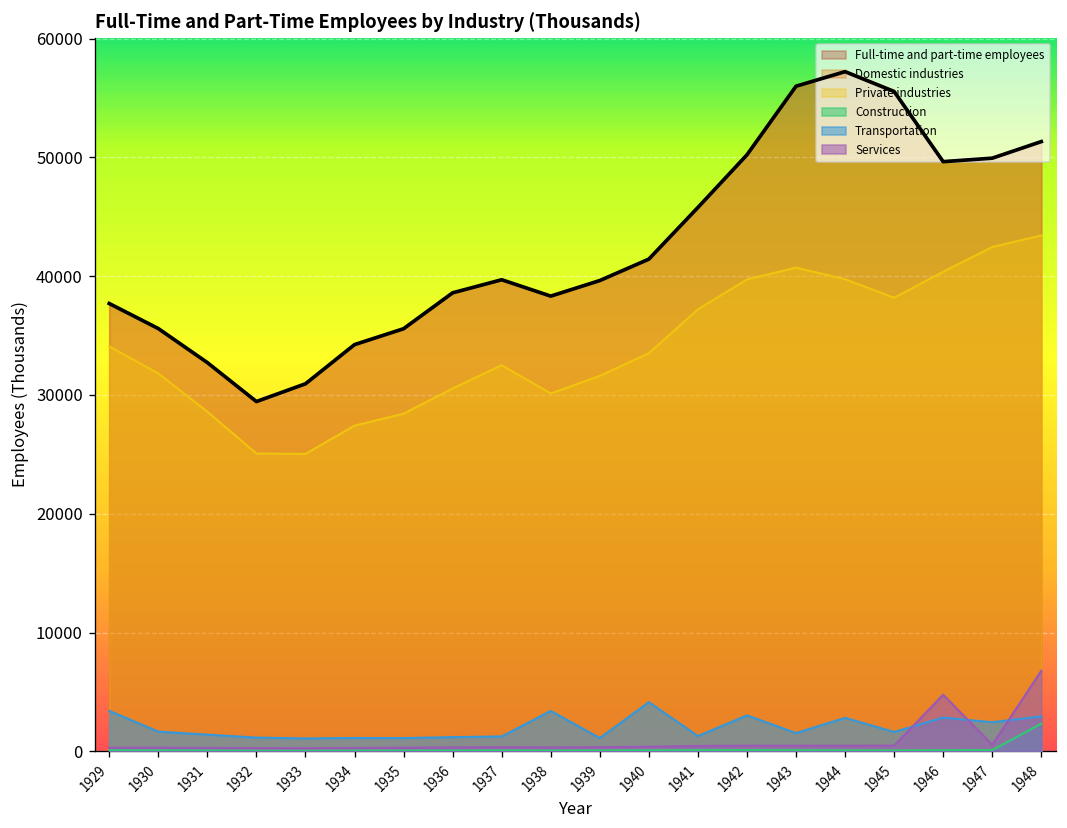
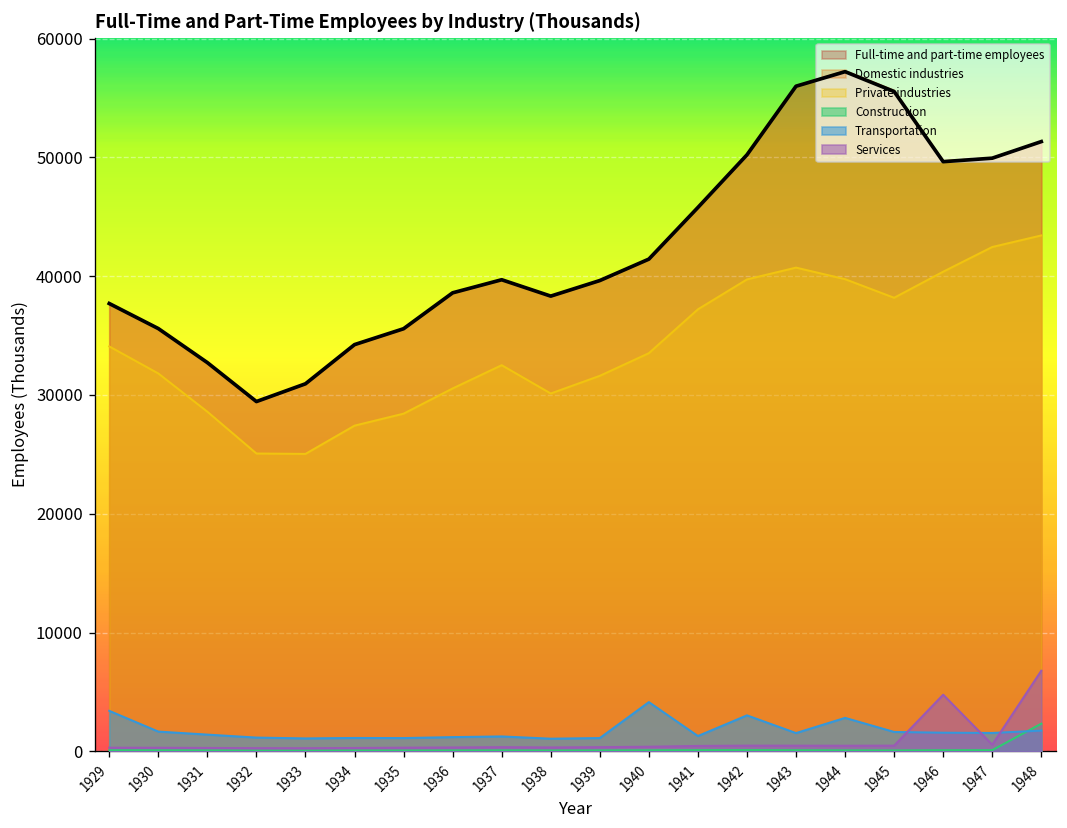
  {
    "Construction": {
      "1937": 0,
      "1939": 0,
      "1940": 0,
      "1941": 0,
      "1942": 0,
      "1943": 0,
      "1944": 0,
      "1945": 0,
      "1946": 0,
      "1947": 0,
      "1948": 2000
    },
    "Transportation": {
      "1929": 3000,
      "1930": 2000,
      "1931": 1000,
      "1932": 1000,
      "1933": 1000,
      "1934": 1000,
      "1935": 1000,
      "1936": 1000,
      "1937": 1000,
-     "1938": 3000,
+     "1938": 1000,
      "1939": 1000,
      "1940": 4000,
      "1941": 1000,
      "1942": 3000,
      "1943": 2000,
      "1944": 3000,
      "1945": 2000,
-     "1946": 3000,
-     "1947": 2400,
-     "1948": 3000
+     "1946": 2000,
+     "1947": 1500,
+     "1948": 2000
    },
    "Services": {
      "1937": 0,
      "1939": 0,
      "1940": 0,
      "1941": 0,
      "1942": 0,
      "1943": 0,
      "1944": 0,
      "1945": 0,
      "1946": 5000,
      "1947": 1000,
      "1948": 7000
    }
  }
